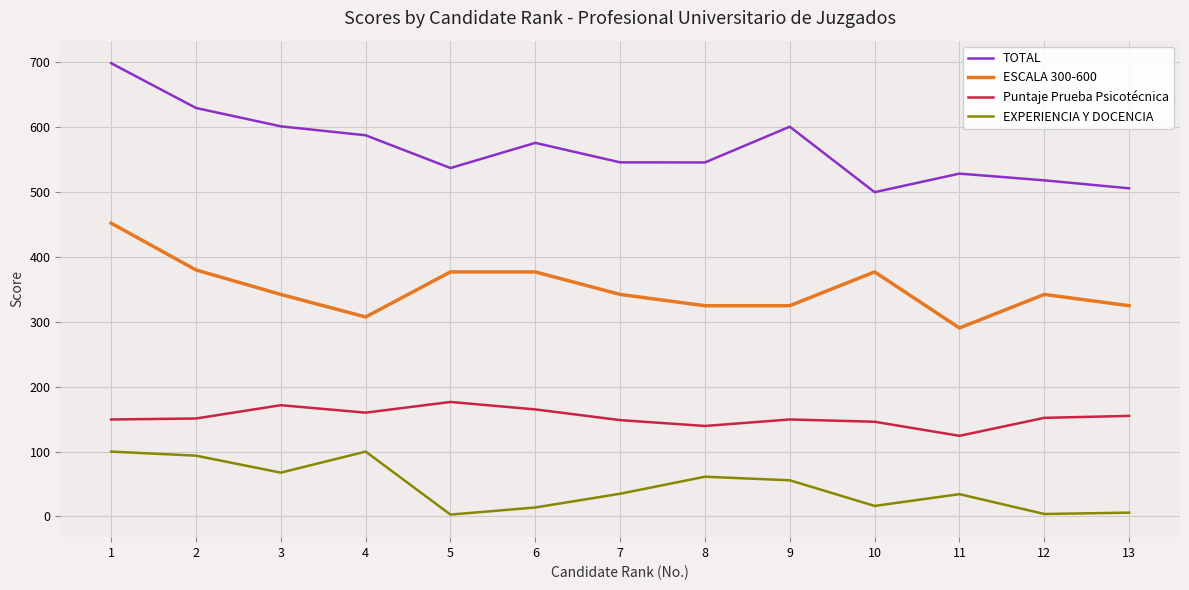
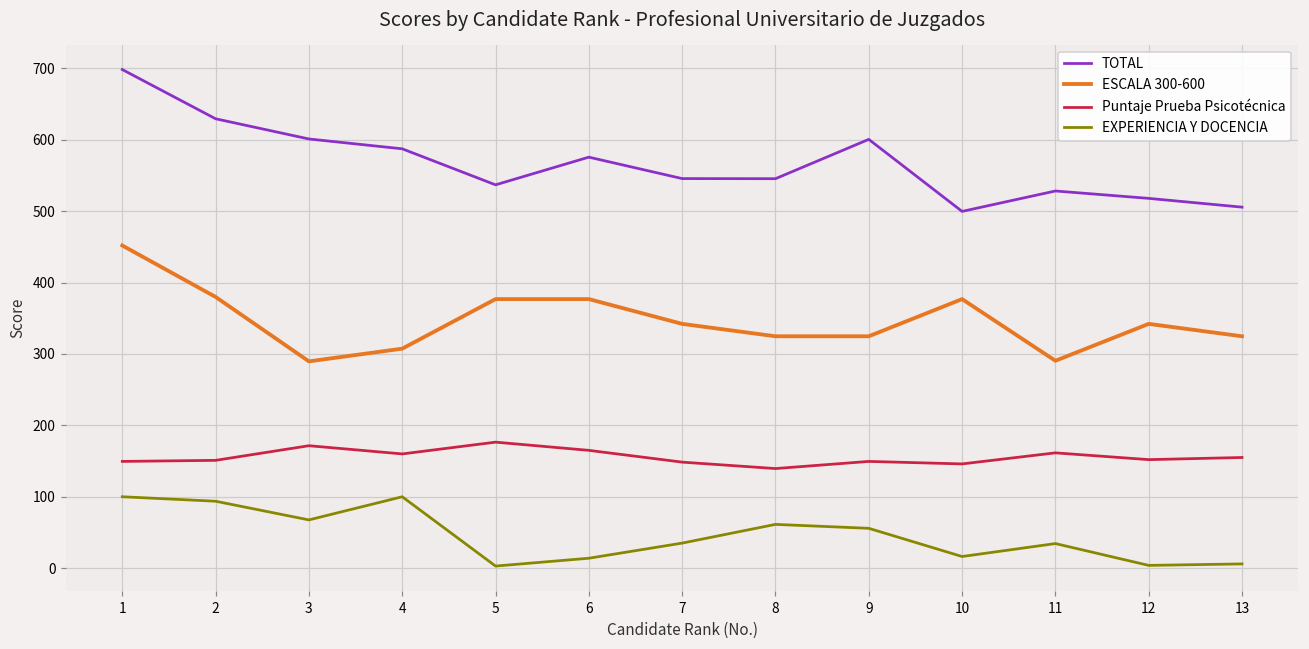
  {
    "TOTAL": {
      "1": 700,
      "2": 630,
      "3": 600,
      "4": 590,
      "5": 540,
      "6": 580,
      "7": 550,
      "8": 550,
      "9": 600,
      "10": 500,
      "11": 530,
      "12": 520,
      "13": 510
    },
    "ESCALA 300-600": {
      "1": 450,
      "2": 380,
-     "3": 340,
+     "3": 290,
      "4": 310,
      "5": 380,
      "6": 380,
      "7": 340,
      "8": 320,
      "9": 320,
      "10": 380,
      "11": 290,
      "12": 340,
      "13": 320
    },
    "Puntaje Prueba Psicotécnica": {
      "1": 150,
      "2": 150,
      "3": 170,
      "4": 160,
      "5": 180,
      "6": 170,
      "7": 150,
      "8": 140,
      "9": 150,
      "10": 150,
-     "11": 120,
+     "11": 160,
      "12": 150,
      "13": 160
    },
    "EXPERIENCIA Y DOCENCIA": {
      "1": 100,
      "2": 90,
      "3": 70,
      "4": 100,
      "5": 0,
      "6": 10,
      "7": 40,
      "8": 60,
      "9": 60,
      "10": 20,
      "11": 30,
      "12": 0,
      "13": 10
    }
  }
